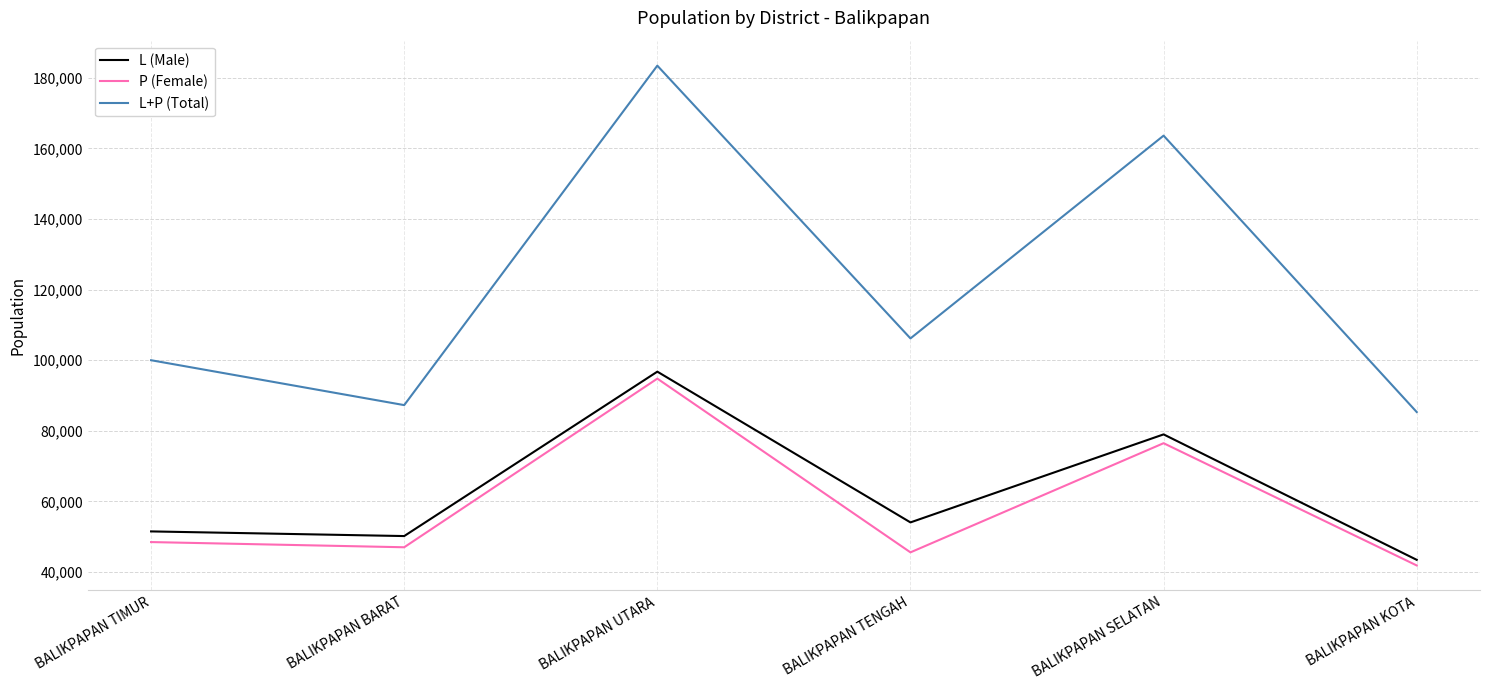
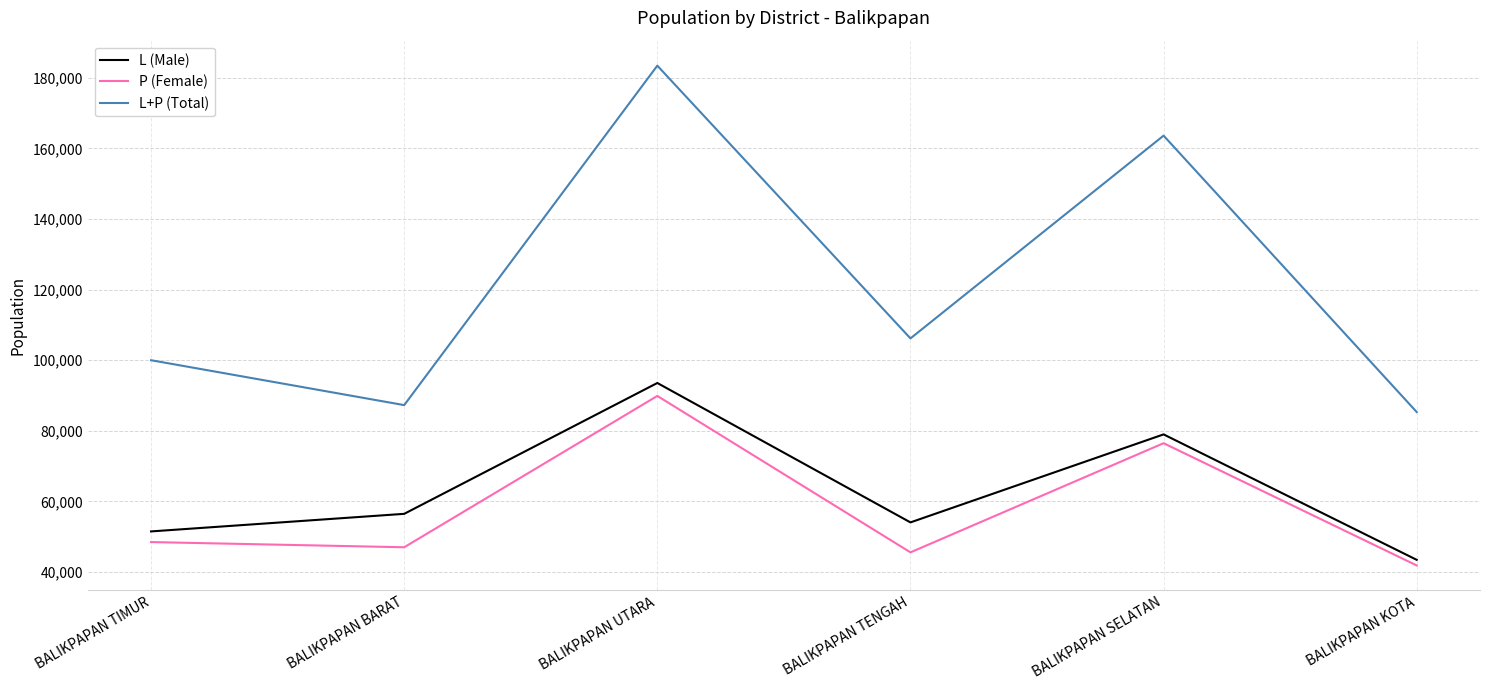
  {
    "L (Male)": {
      "BALIKPAPAN TIMUR": "52,000",
-     "BALIKPAPAN BARAT": "50,000",
-     "BALIKPAPAN UTARA": "97,000",
+     "BALIKPAPAN BARAT": "56,000",
+     "BALIKPAPAN UTARA": "94,000",
      "BALIKPAPAN TENGAH": "54,000",
      "BALIKPAPAN SELATAN": "79,000",
      "BALIKPAPAN KOTA": "43,000"
    },
    "P (Female)": {
      "BALIKPAPAN TIMUR": "48,000",
      "BALIKPAPAN BARAT": "47,000",
-     "BALIKPAPAN UTARA": "95,000",
+     "BALIKPAPAN UTARA": "90,000",
      "BALIKPAPAN TENGAH": "46,000",
      "BALIKPAPAN SELATAN": "77,000",
      "BALIKPAPAN KOTA": "42,000"
    },
    "L+P (Total)": {
      "BALIKPAPAN TIMUR": "100,000",
      "BALIKPAPAN BARAT": "87,000",
      "BALIKPAPAN UTARA": "183,000",
      "BALIKPAPAN TENGAH": "106,000",
      "BALIKPAPAN SELATAN": "164,000",
      "BALIKPAPAN KOTA": "85,000"
    }
  }
